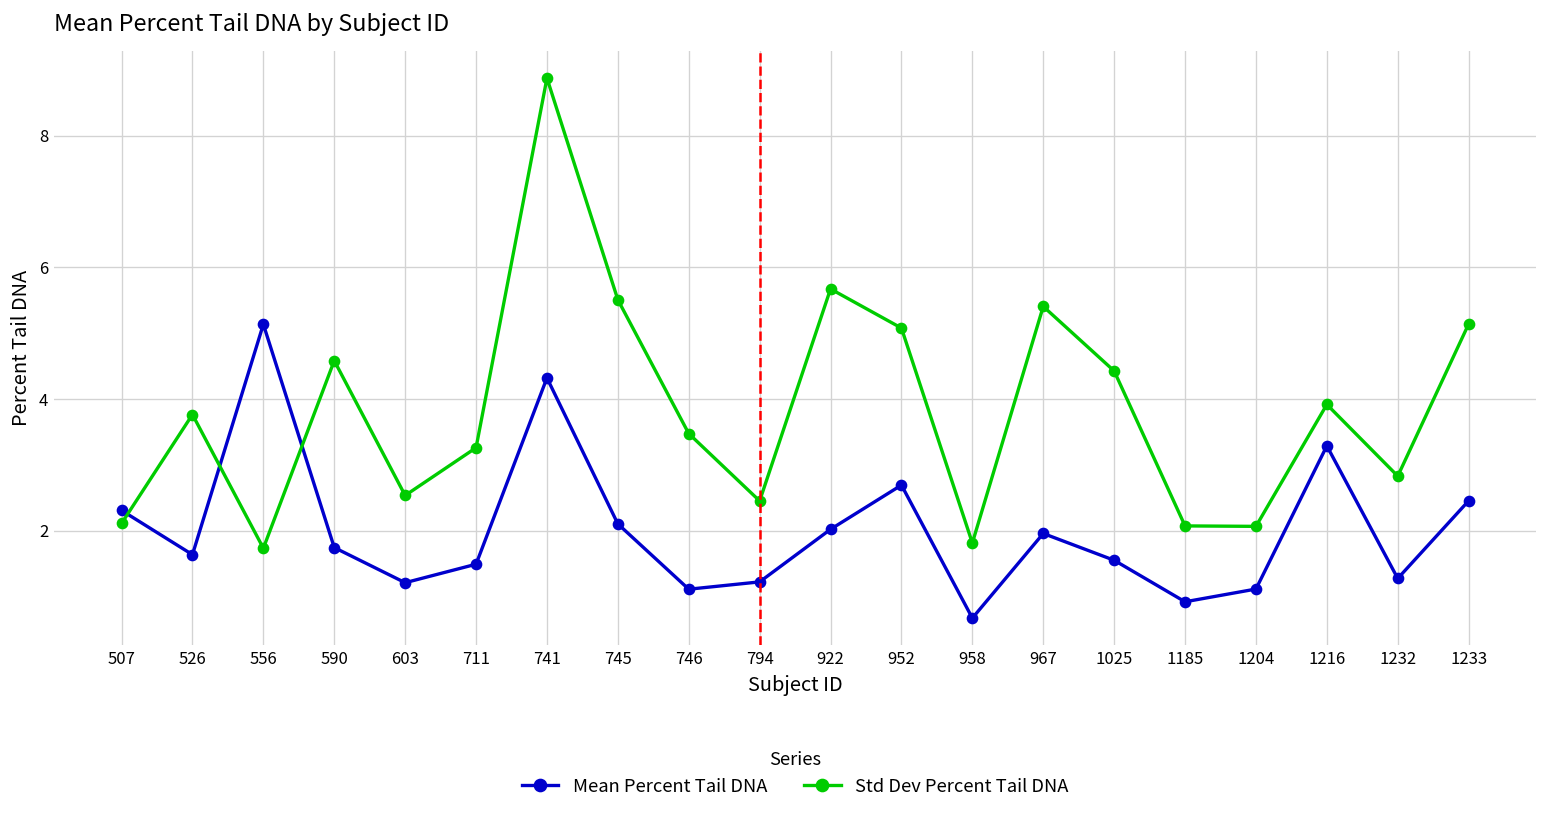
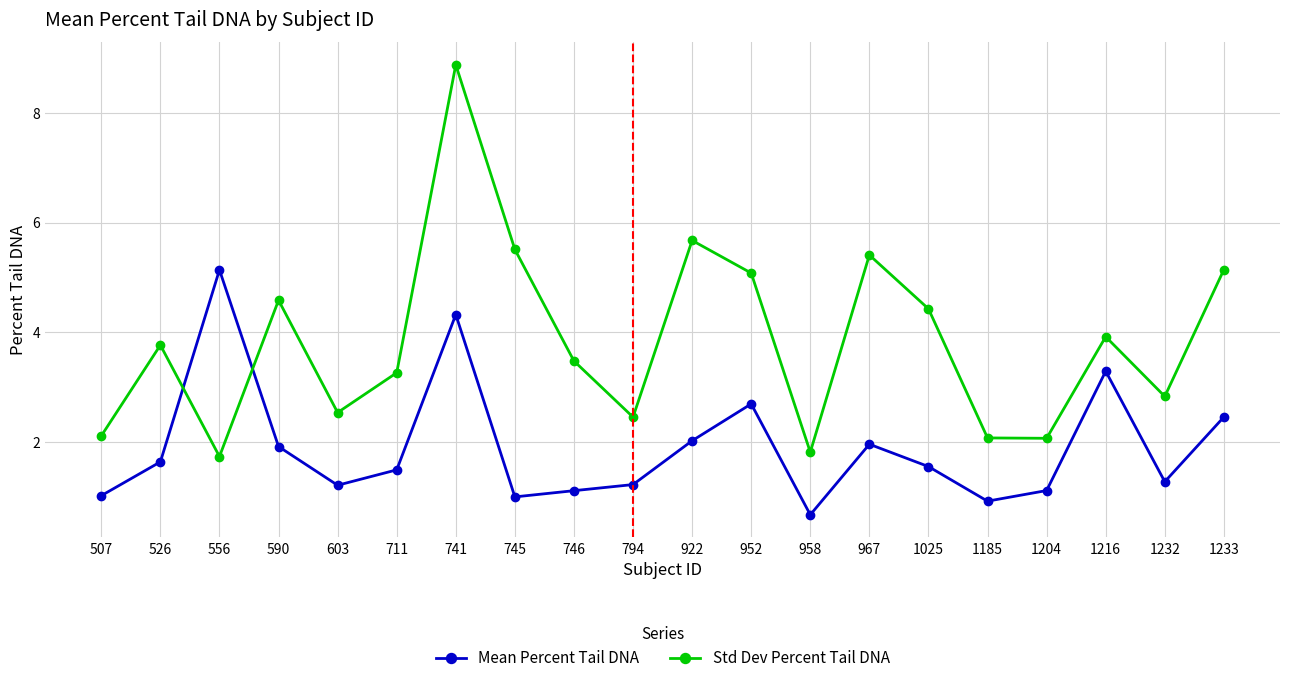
  {
    "Mean Percent Tail DNA": {
-     "507": 2.3,
+     "507": 1.0,
      "526": 1.6,
      "556": 5.1,
-     "590": 1.7,
+     "590": 1.9,
      "603": 1.2,
      "711": 1.5,
      "741": 4.3,
-     "745": 2.1,
+     "745": 1.0,
      "746": 1.1,
      "794": 1.2,
      "922": 2.0,
      "952": 2.7,
      "958": 0.7,
      "967": 2.0,
      "1025": 1.6,
      "1185": 0.9,
      "1204": 1.1,
      "1216": 3.3,
      "1232": 1.3,
      "1233": 2.5
    },
    "Std Dev Percent Tail DNA": {
      "507": 2.1,
      "526": 3.8,
      "556": 1.7,
      "590": 4.6,
      "603": 2.5,
      "711": 3.3,
      "741": 8.9,
      "745": 5.5,
      "746": 3.5,
      "794": 2.5,
      "922": 5.7,
      "952": 5.1,
      "958": 1.8,
      "967": 5.4,
      "1025": 4.4,
      "1185": 2.1,
      "1204": 2.1,
      "1216": 3.9,
      "1232": 2.8,
      "1233": 5.1
    }
  }
